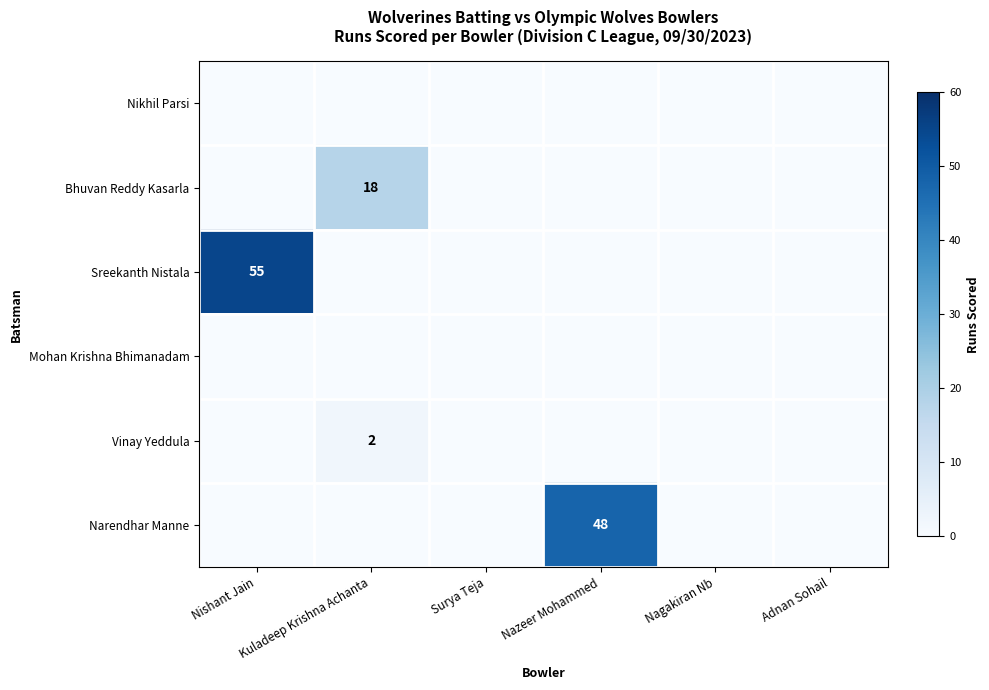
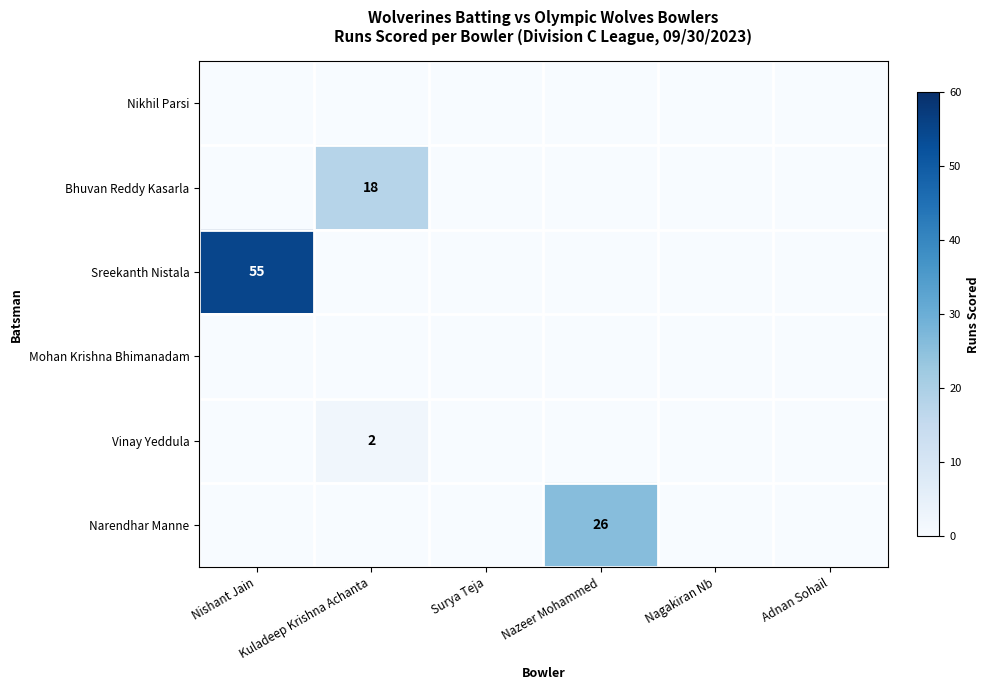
  {
    "Bhuvan Reddy Kasarla": {
      "Kuladeep Krishna Achanta": 18
    },
    "Sreekanth Nistala": {
      "Nishant Jain": 55
    },
    "Vinay Yeddula": {
      "Kuladeep Krishna Achanta": 2
    },
    "Narendhar Manne": {
-     "Nazeer Mohammed": 48
+     "Nazeer Mohammed": 26
    }
  }
